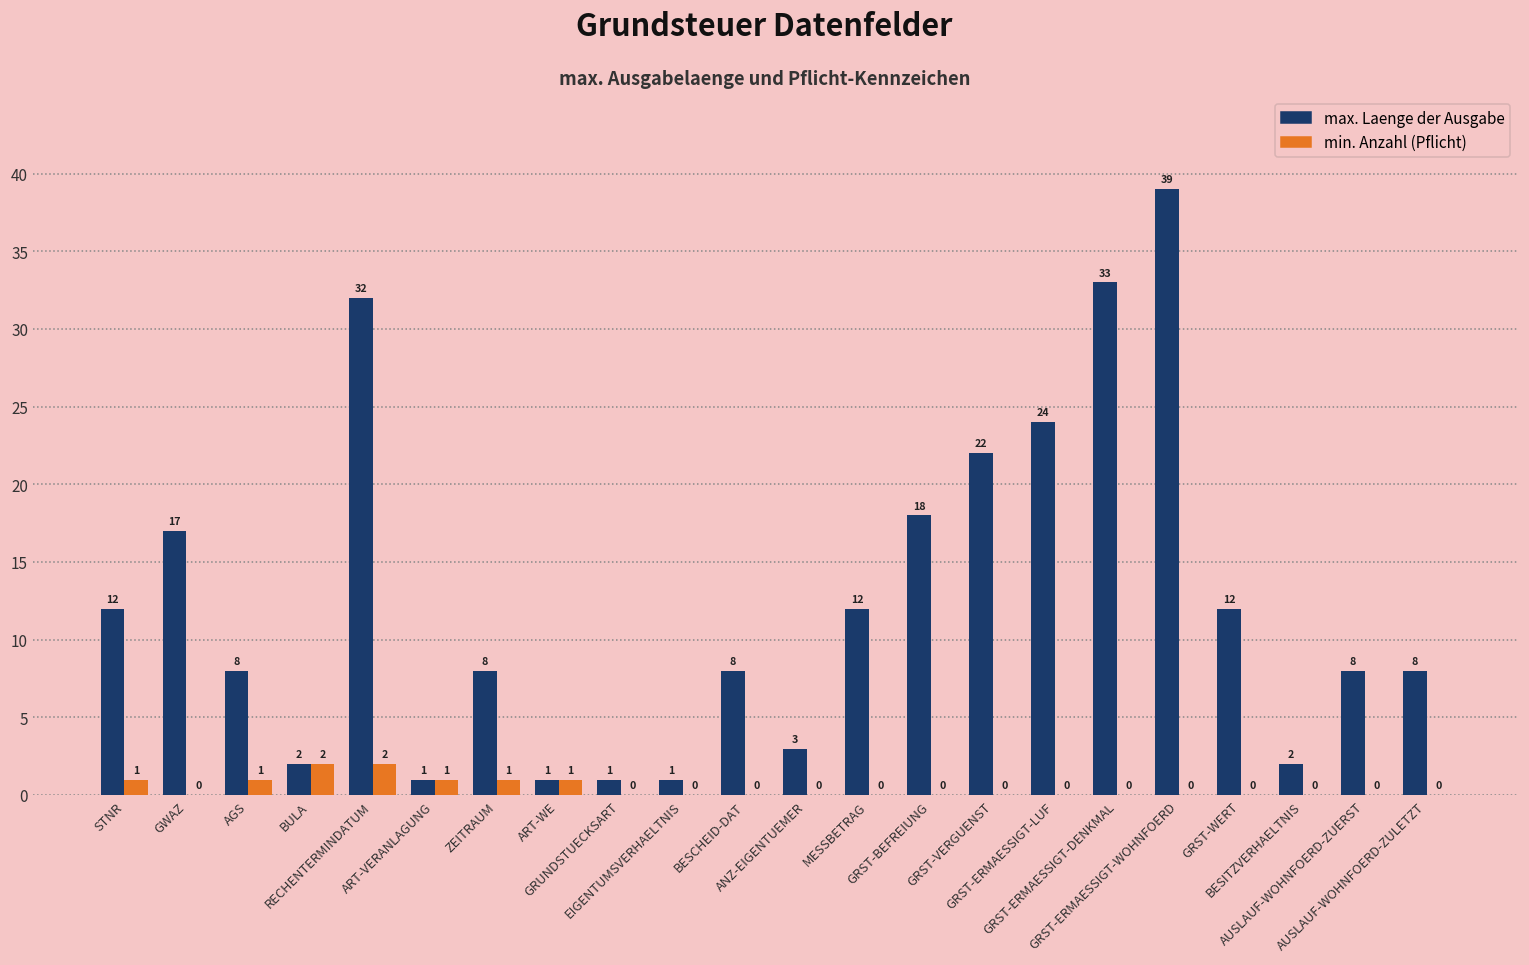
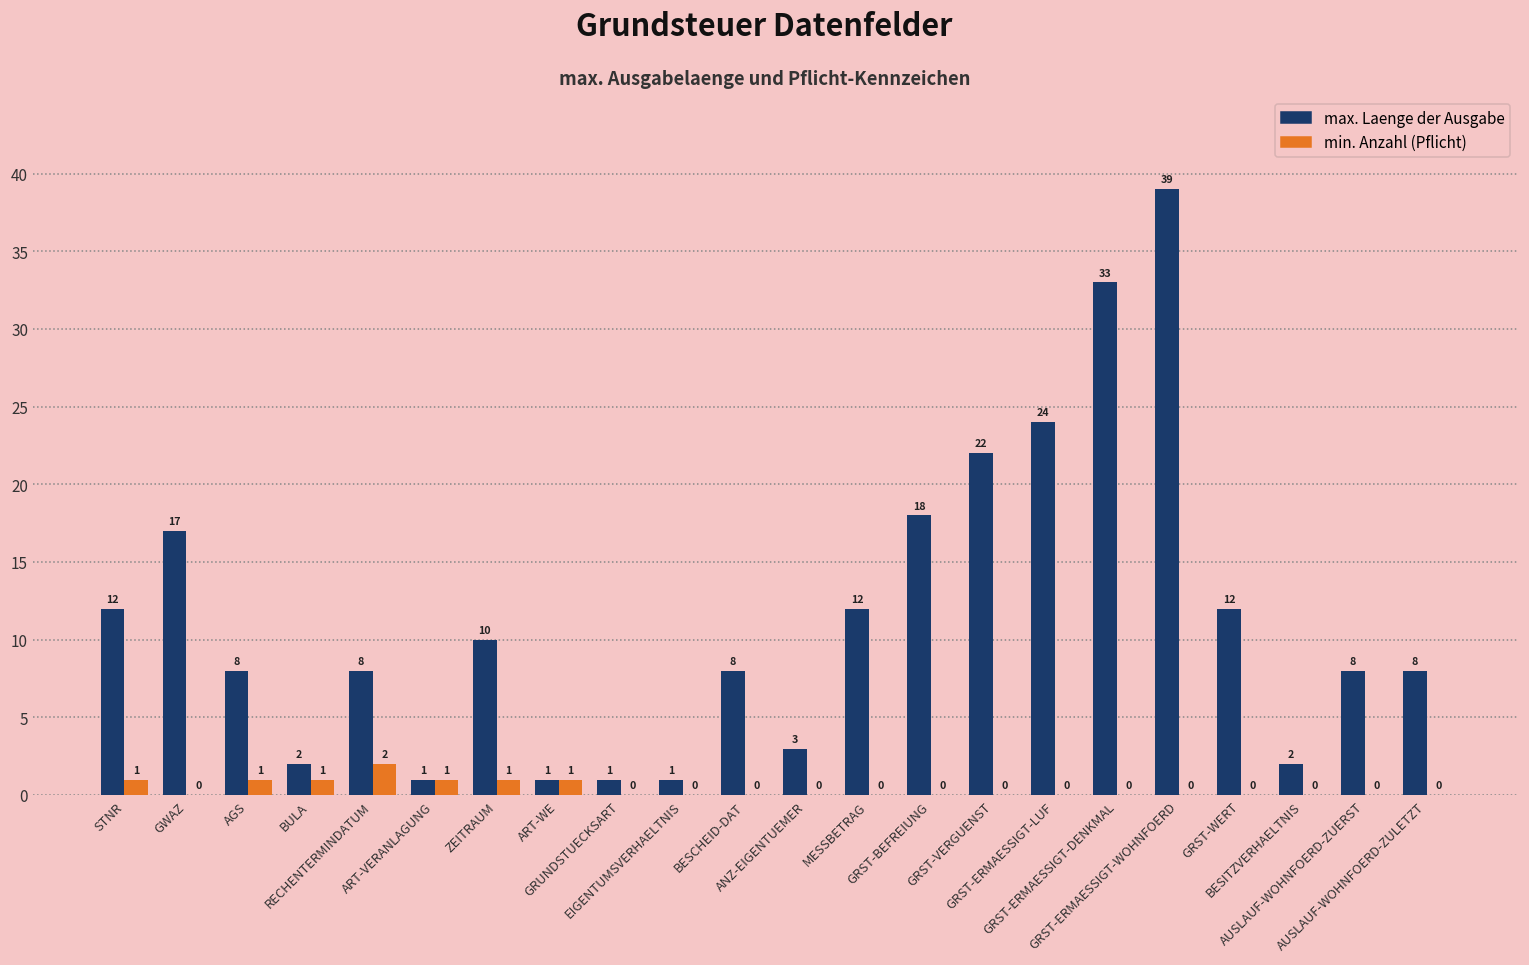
  {
    "max. Laenge der Ausgabe": {
      "STNR": 12,
      "GWAZ": 17,
      "AGS": 8,
      "BULA": 2,
-     "RECHENTERMINDATUM": 32,
+     "RECHENTERMINDATUM": 8,
      "ART-VERANLAGUNG": 1,
-     "ZEITRAUM": 8,
+     "ZEITRAUM": 10,
      "ART-WE": 1,
      "GRUNDSTUECKSART": 1,
      "EIGENTUMSVERHAELTNIS": 1,
      "BESCHEID-DAT": 8,
      "ANZ-EIGENTUEMER": 3,
      "MESSBETRAG": 12,
      "GRST-BEFREIUNG": 18,
      "GRST-VERGUENST": 22,
      "GRST-ERMAESSIGT-LUF": 24,
      "GRST-ERMAESSIGT-DENKMAL": 33,
      "GRST-ERMAESSIGT-WOHNFOERD": 39,
      "GRST-WERT": 12,
      "BESITZVERHAELTNIS": 2,
      "AUSLAUF-WOHNFOERD-ZUERST": 8,
      "AUSLAUF-WOHNFOERD-ZULETZT": 8
    },
    "min. Anzahl (Pflicht)": {
      "STNR": 1,
      "GWAZ": 0,
      "AGS": 1,
-     "BULA": 2,
+     "BULA": 1,
      "RECHENTERMINDATUM": 2,
      "ART-VERANLAGUNG": 1,
      "ZEITRAUM": 1,
      "ART-WE": 1,
      "GRUNDSTUECKSART": 0,
      "EIGENTUMSVERHAELTNIS": 0,
      "BESCHEID-DAT": 0,
      "ANZ-EIGENTUEMER": 0,
      "MESSBETRAG": 0,
      "GRST-BEFREIUNG": 0,
      "GRST-VERGUENST": 0,
      "GRST-ERMAESSIGT-LUF": 0,
      "GRST-ERMAESSIGT-DENKMAL": 0,
      "GRST-ERMAESSIGT-WOHNFOERD": 0,
      "GRST-WERT": 0,
      "BESITZVERHAELTNIS": 0,
      "AUSLAUF-WOHNFOERD-ZUERST": 0,
      "AUSLAUF-WOHNFOERD-ZULETZT": 0
    }
  }
